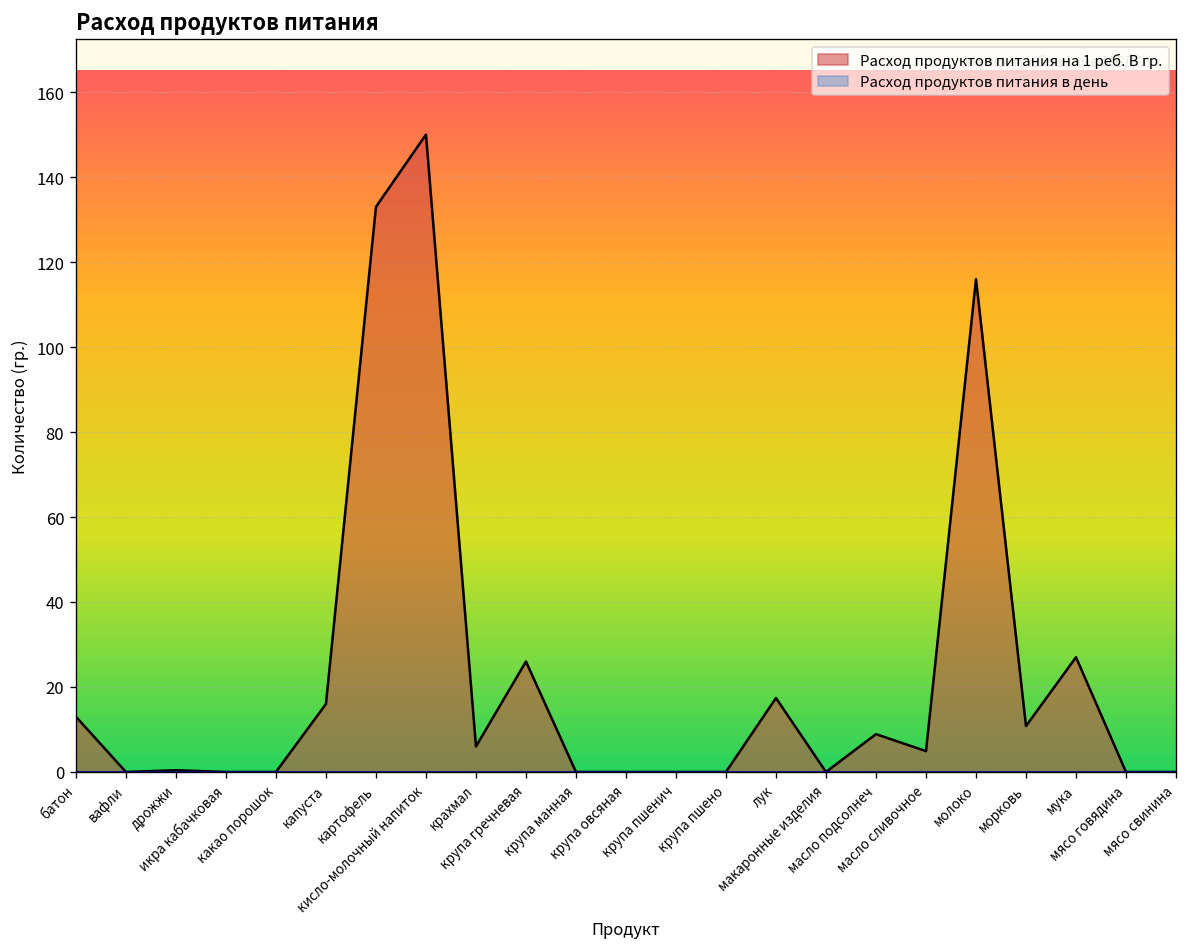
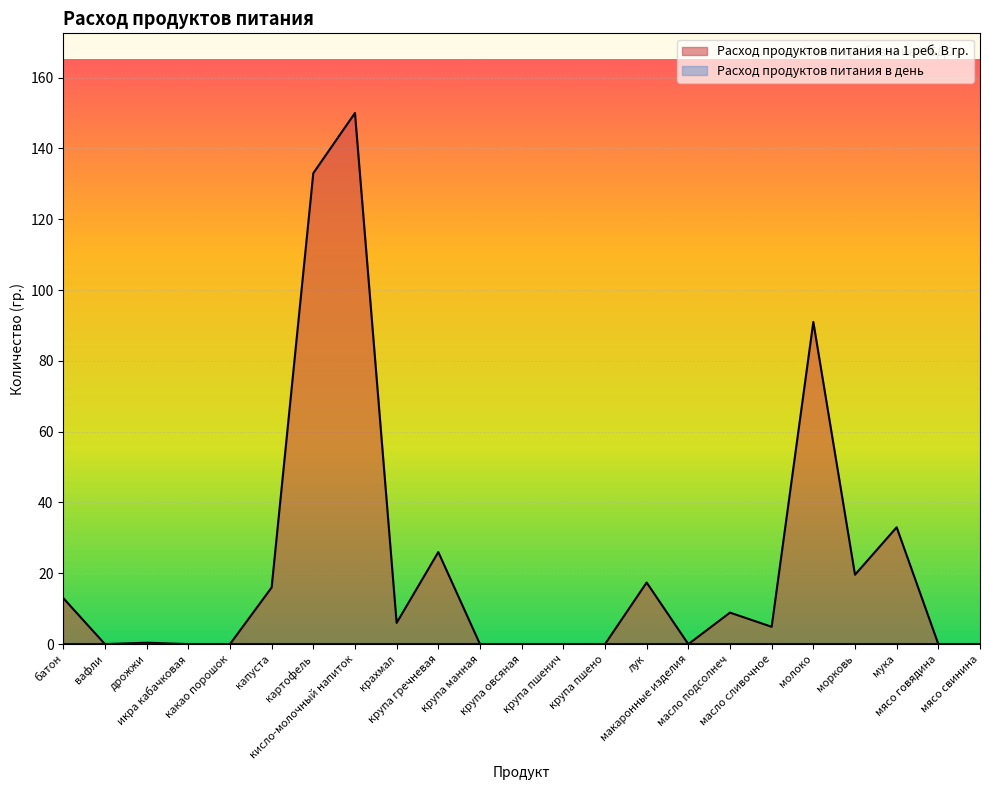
  {
    "Расход продуктов питания на 1 реб. В гр.": {
      "батон": 13,
      "капуста": 16,
      "картофель": 133,
      "кисло-молочный напиток": 150,
      "крахмал": 6,
      "крупа гречневая": 26,
      "лук": 17,
      "масло подсолнеч": 9,
      "масло сливочное": 5,
-     "молоко": 116,
-     "морковь": 11,
-     "мука": 27
+     "молоко": 91,
+     "морковь": 20,
+     "мука": 33
    },
    "Расход продуктов питания в день": {
      "батон": 0,
      "капуста": 0,
      "картофель": 0,
      "кисло-молочный напиток": 0,
      "крахмал": 0,
      "крупа гречневая": 0,
      "лук": 0,
      "масло подсолнеч": 0,
      "масло сливочное": 0,
      "молоко": 0,
      "морковь": 0,
      "мука": 0
    }
  }
